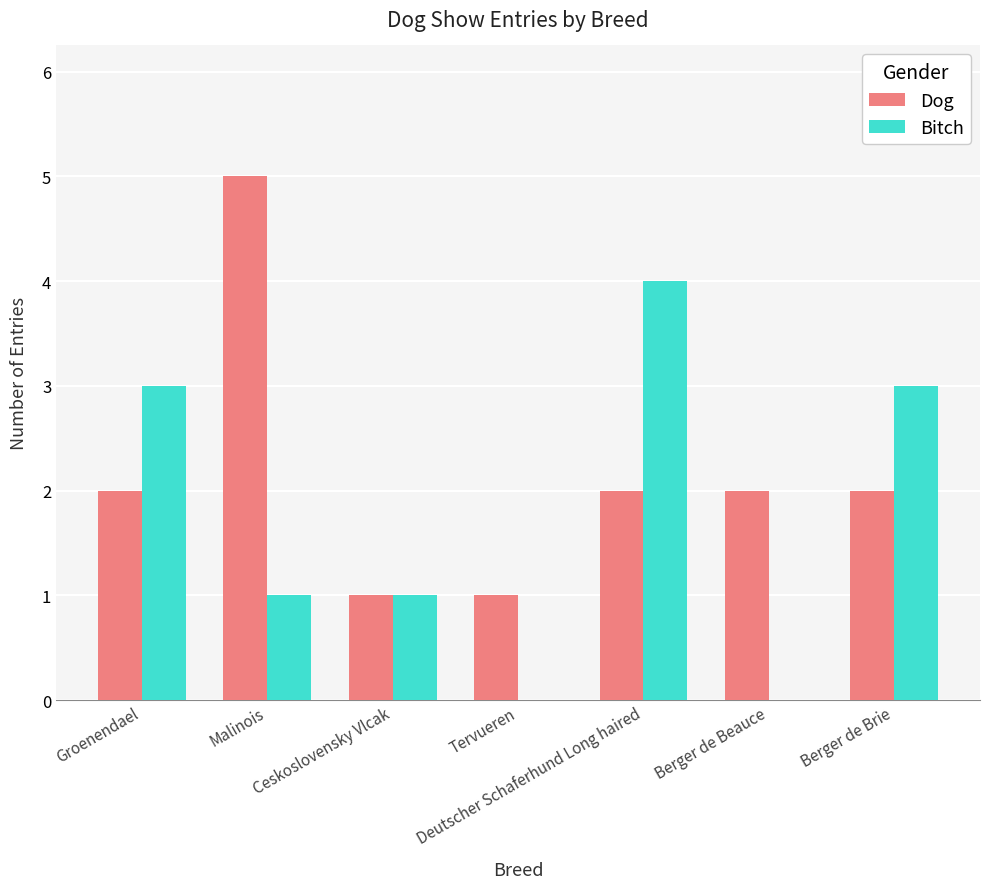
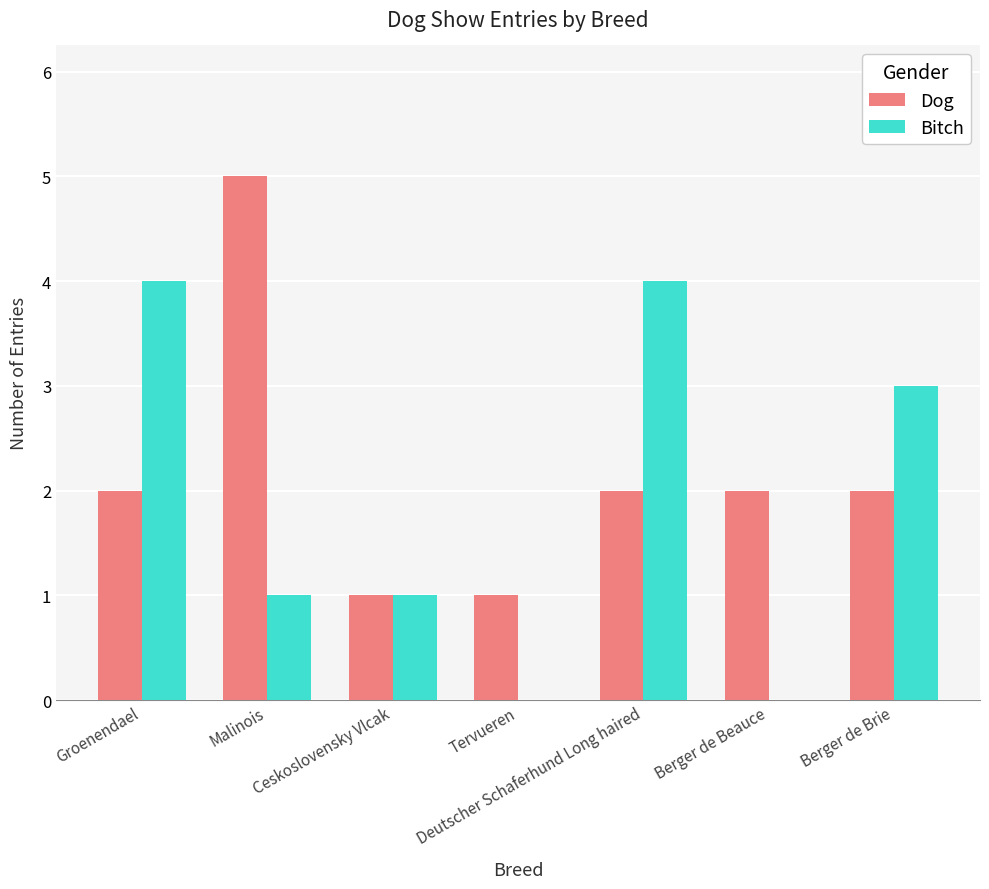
  {
    "Dog": {
      "Groenendael": 2,
      "Malinois": 5,
      "Ceskoslovensky Vlcak": 1,
      "Tervueren": 1,
      "Deutscher Schaferhund Long haired": 2,
      "Berger de Beauce": 2,
      "Berger de Brie": 2
    },
    "Bitch": {
-     "Groenendael": 3,
+     "Groenendael": 4,
      "Malinois": 1,
      "Ceskoslovensky Vlcak": 1,
      "Tervueren": 0,
      "Deutscher Schaferhund Long haired": 4,
      "Berger de Beauce": 0,
      "Berger de Brie": 3
    }
  }
